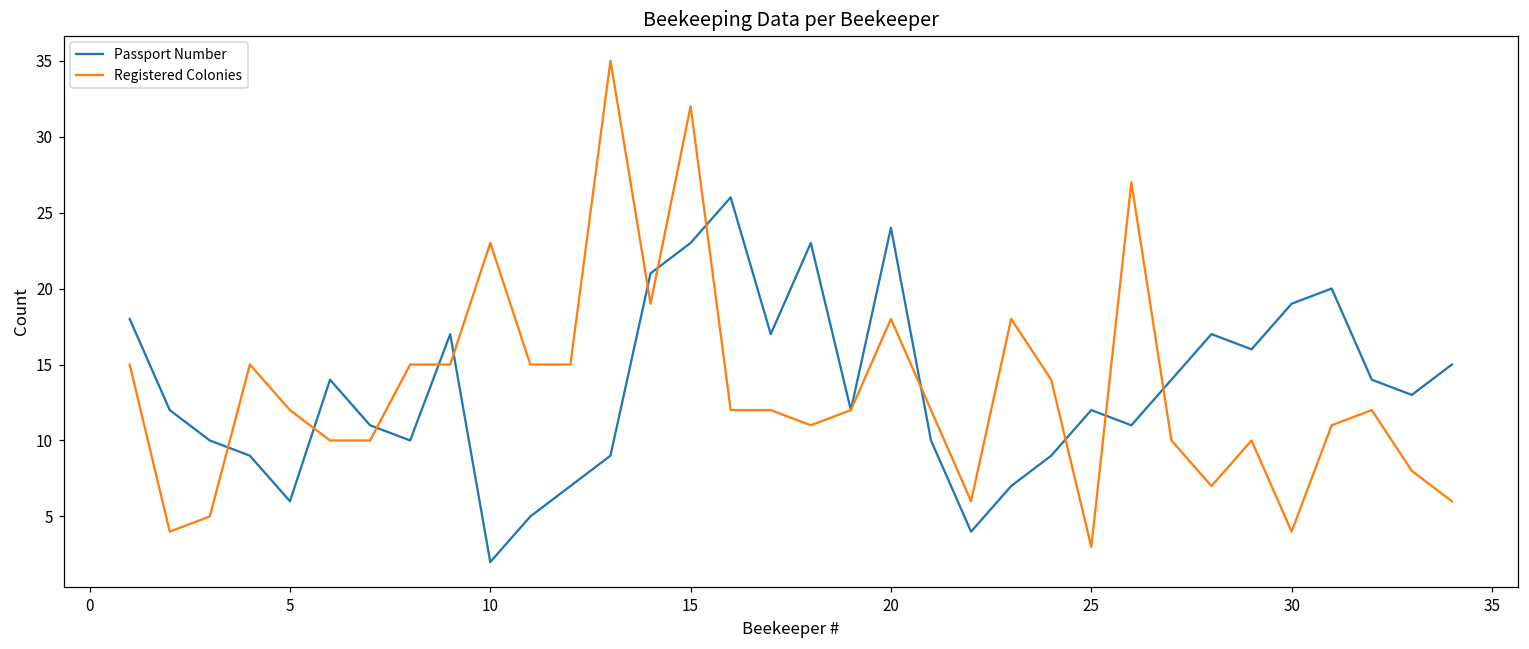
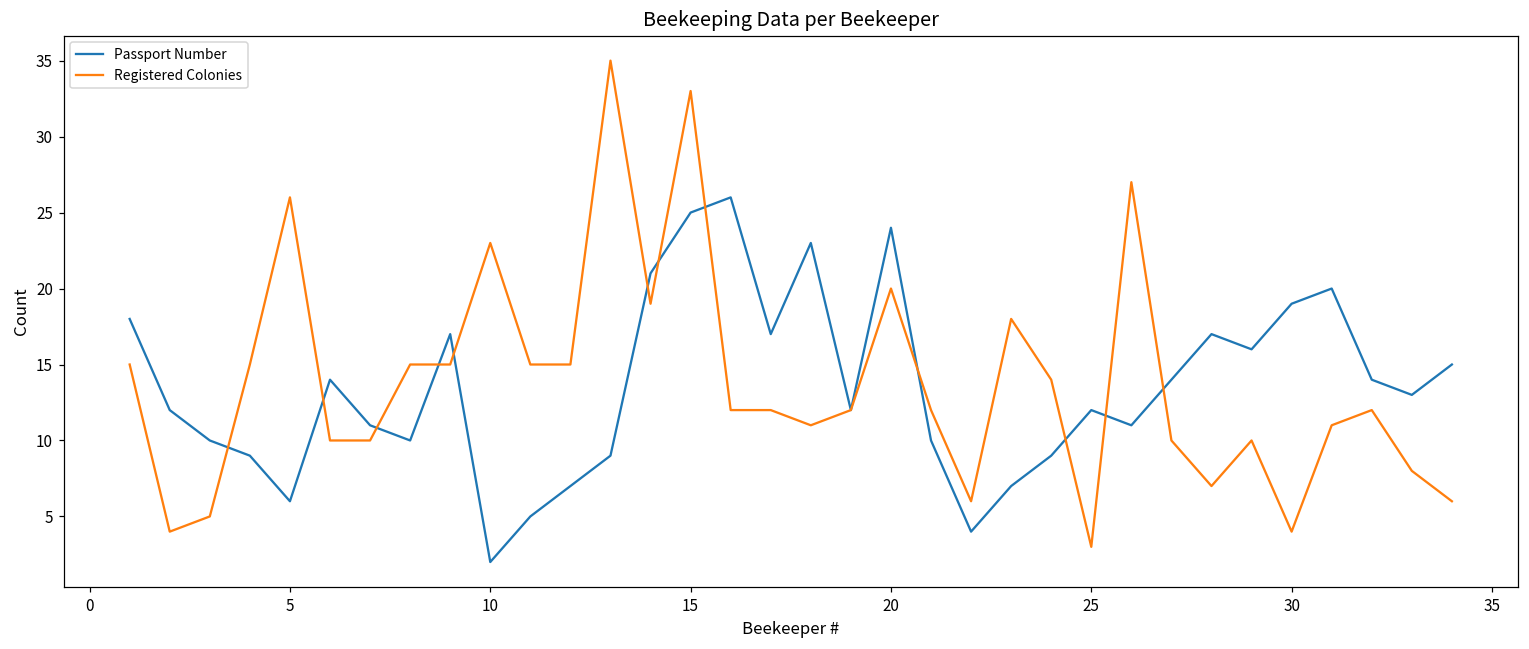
  {
    "Passport Number": {
      "5": 6,
      "10": 2,
-     "15": 23,
+     "15": 25,
      "20": 24,
      "25": 12,
      "30": 19
    },
    "Registered Colonies": {
-     "5": 12,
+     "5": 26,
      "10": 23,
-     "15": 32,
-     "20": 18,
+     "15": 33,
+     "20": 20,
      "25": 3,
      "30": 4
    }
  }
